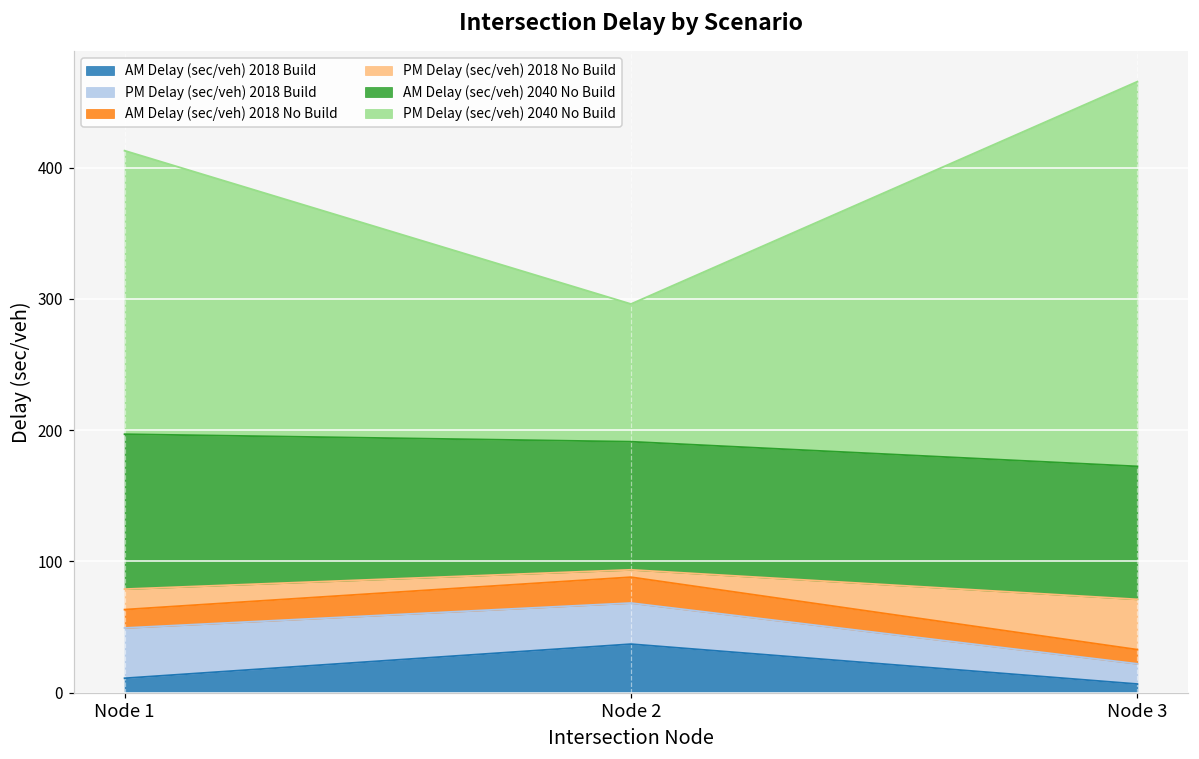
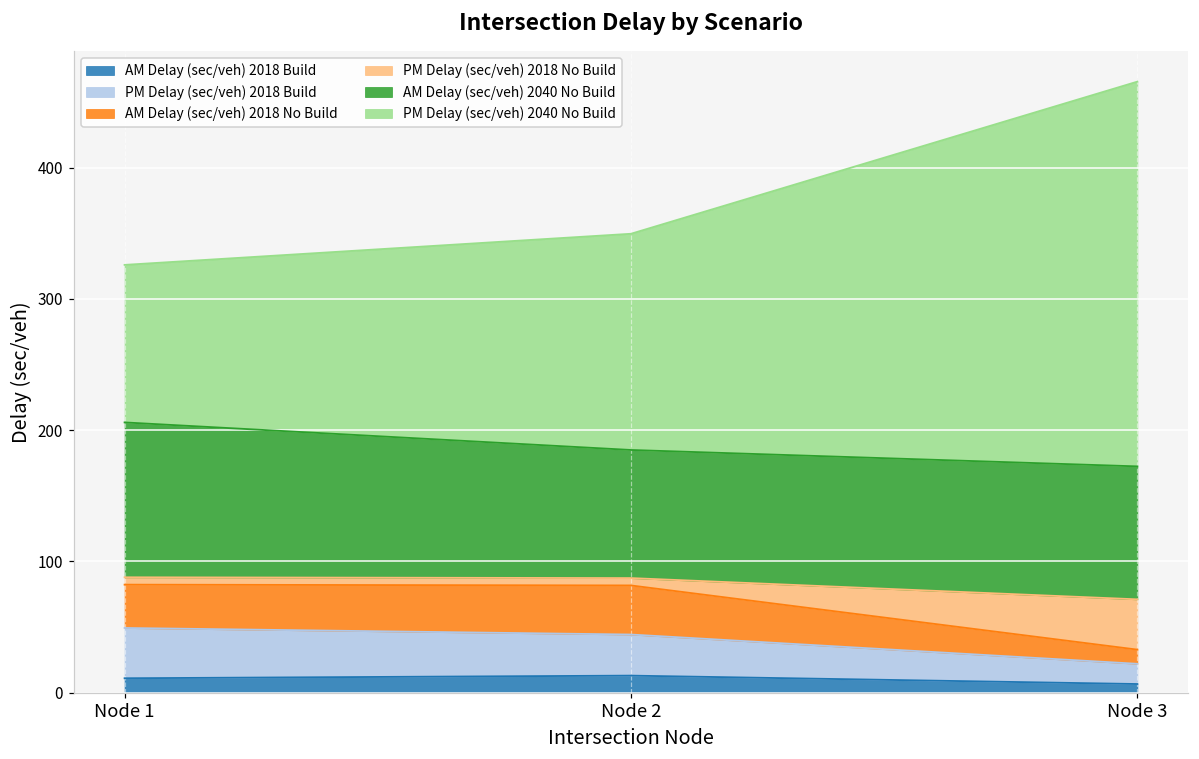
  {
    "AM Delay (sec/veh) 2018 Build": {
      "Node 1": 11,
-     "Node 2": 37,
+     "Node 2": 13,
      "Node 3": 7
    },
    "PM Delay (sec/veh) 2018 Build": {
      "Node 1": 38,
      "Node 2": 31,
      "Node 3": 15
    },
    "AM Delay (sec/veh) 2018 No Build": {
-     "Node 1": 14,
-     "Node 2": 20,
+     "Node 1": 33,
+     "Node 2": 37,
      "Node 3": 11
    },
    "PM Delay (sec/veh) 2018 No Build": {
-     "Node 1": 16,
+     "Node 1": 6,
      "Node 2": 6,
      "Node 3": 38
    },
    "AM Delay (sec/veh) 2040 No Build": {
      "Node 1": 118,
      "Node 2": 98,
      "Node 3": 101
    },
    "PM Delay (sec/veh) 2040 No Build": {
-     "Node 1": 216,
-     "Node 2": 105,
+     "Node 1": 120,
+     "Node 2": 165,
      "Node 3": 293
    }
  }
